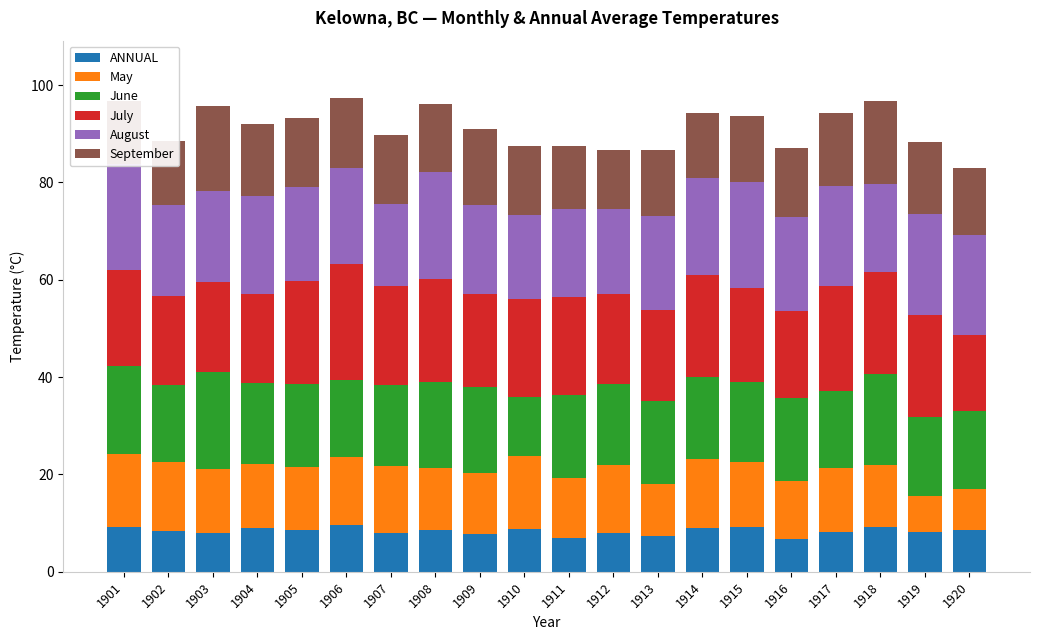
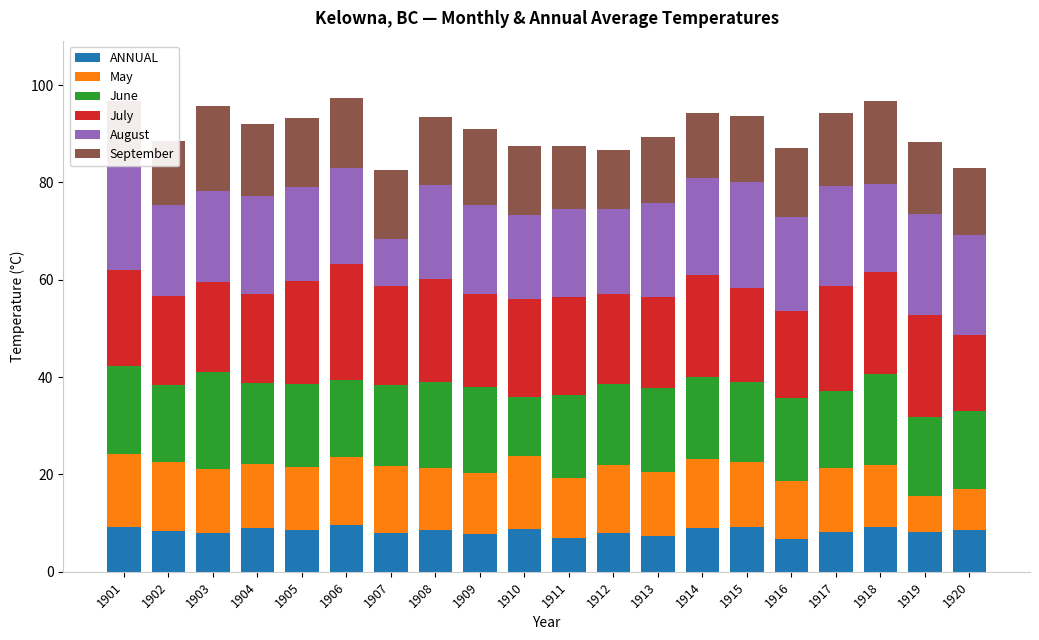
  {
    "ANNUAL": {
      "1901": 9,
      "1902": 8,
      "1903": 8,
      "1904": 9,
      "1905": 9,
      "1906": 10,
      "1907": 8,
      "1908": 9,
      "1909": 8,
      "1910": 9,
      "1911": 7,
      "1912": 8,
      "1913": 7,
      "1914": 9,
      "1915": 9,
      "1916": 7,
      "1917": 8,
      "1918": 9,
      "1919": 8,
      "1920": 9
    },
    "May": {
      "1901": 15,
      "1902": 14,
      "1903": 13,
      "1904": 13,
      "1905": 13,
      "1906": 14,
      "1907": 14,
      "1908": 13,
      "1909": 13,
      "1910": 15,
      "1911": 12,
      "1912": 14,
-     "1913": 11,
+     "1913": 13,
      "1914": 14,
      "1915": 13,
      "1916": 12,
      "1917": 13,
      "1918": 13,
      "1919": 7,
      "1920": 8
    },
    "June": {
      "1901": 18,
      "1902": 16,
      "1903": 20,
      "1904": 17,
      "1905": 17,
      "1906": 16,
      "1907": 17,
      "1908": 18,
      "1909": 18,
      "1910": 12,
      "1911": 17,
      "1912": 17,
      "1913": 17,
      "1914": 17,
      "1915": 17,
      "1916": 17,
      "1917": 16,
      "1918": 19,
      "1919": 16,
      "1920": 16
    },
    "July": {
      "1901": 20,
      "1902": 18,
      "1903": 19,
      "1904": 18,
      "1905": 21,
      "1906": 24,
      "1907": 20,
      "1908": 21,
      "1909": 19,
      "1910": 20,
      "1911": 20,
      "1912": 19,
      "1913": 19,
      "1914": 21,
      "1915": 19,
      "1916": 18,
      "1917": 21,
      "1918": 21,
      "1919": 21,
      "1920": 16
    },
    "August": {
      "1902": 19,
      "1903": 19,
      "1904": 20,
      "1905": 19,
      "1906": 20,
-     "1907": 17,
-     "1908": 22,
+     "1907": 10,
+     "1908": 19,
      "1909": 18,
      "1910": 17,
      "1911": 18,
      "1912": 17,
      "1913": 19,
      "1914": 20,
      "1915": 22,
      "1916": 19,
      "1917": 21,
      "1918": 18,
      "1919": 21,
      "1920": 20
    },
    "September": {
      "1903": 18,
      "1904": 15,
      "1905": 14,
      "1906": 14,
      "1907": 14,
      "1908": 14,
      "1909": 16,
      "1910": 14,
      "1911": 13,
      "1912": 12,
      "1913": 14,
      "1914": 14,
      "1915": 13,
      "1916": 14,
      "1917": 15,
      "1918": 17,
      "1919": 15,
      "1920": 14
    }
  }
